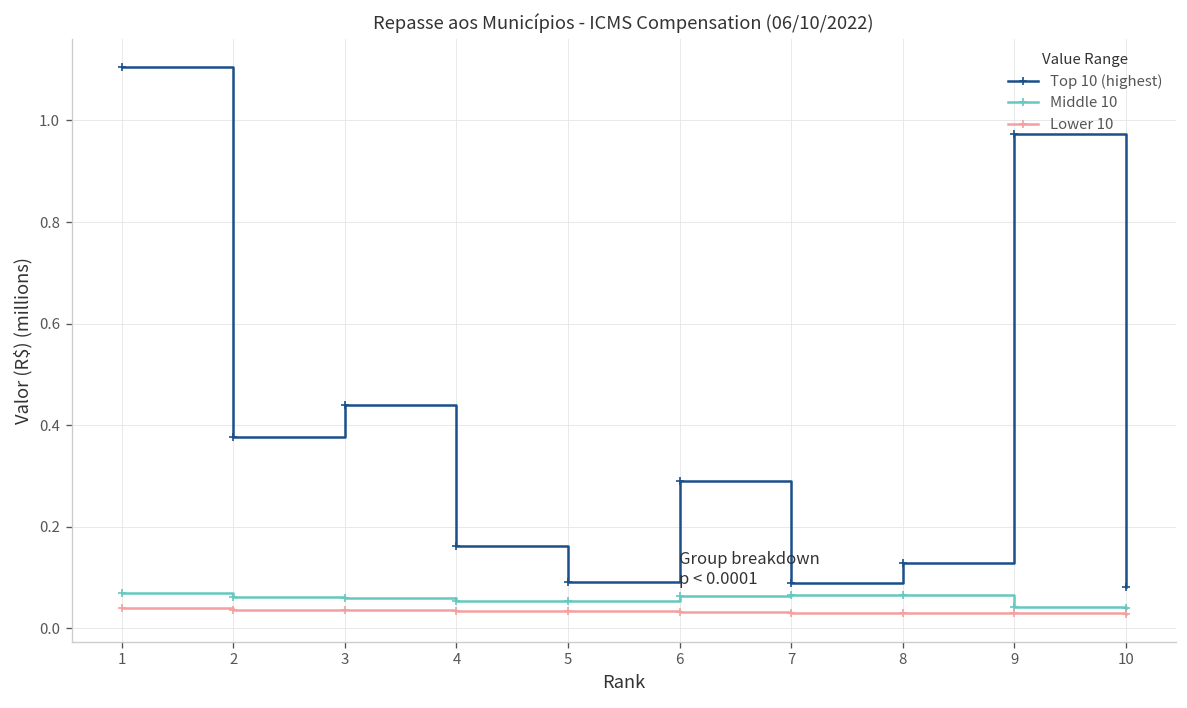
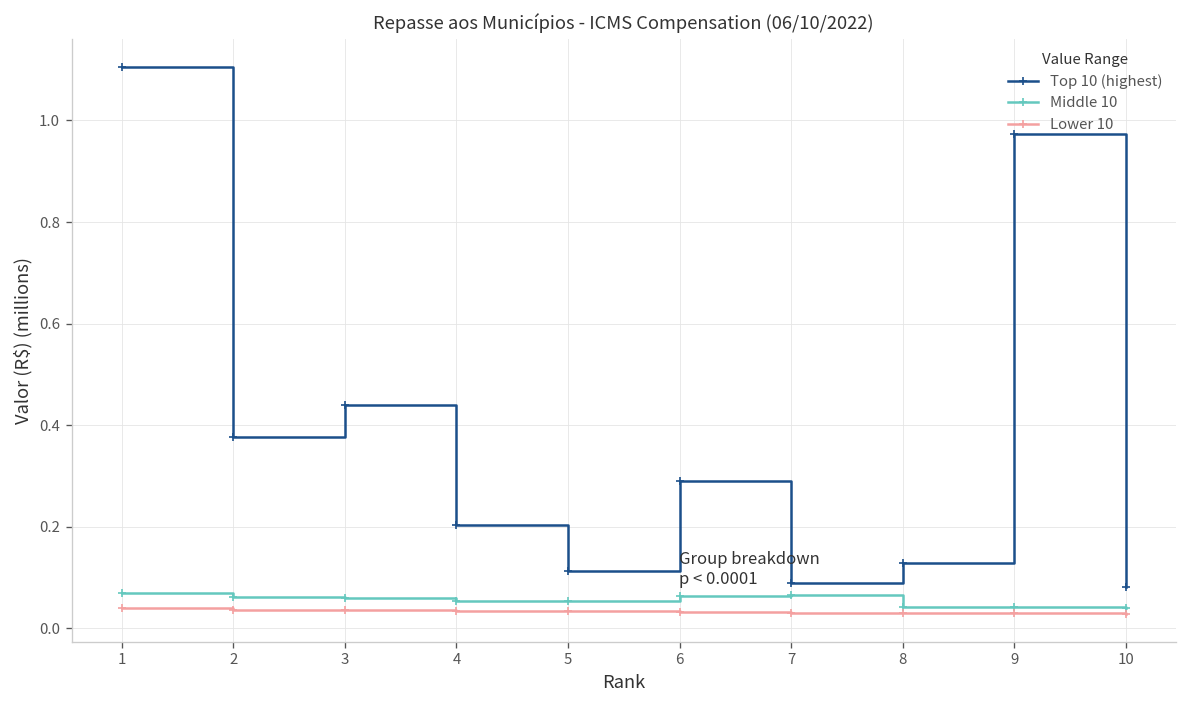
  {
    "Top 10 (highest)": {
      "1": 1.11,
      "2": 0.38,
      "3": 0.44,
-     "4": 0.16,
-     "5": 0.09,
+     "4": 0.20,
+     "5": 0.11,
      "6": 0.29,
      "8": 0.13,
      "9": 0.97,
      "10": 0.08
    },
    "Middle 10": {
      "1": 0.07,
      "2": 0.06,
      "3": 0.06,
      "4": 0.05,
      "5": 0.05,
      "6": 0.06,
      "7": 0.07,
-     "8": 0.07,
+     "8": 0.04,
      "9": 0.04,
      "10": 0.04
    },
    "Lower 10": {
      "1": 0.04,
      "2": 0.04,
      "3": 0.04,
      "4": 0.03,
      "5": 0.03,
      "6": 0.03,
      "7": 0.03,
      "8": 0.03,
      "9": 0.03,
      "10": 0.03
    }
  }
